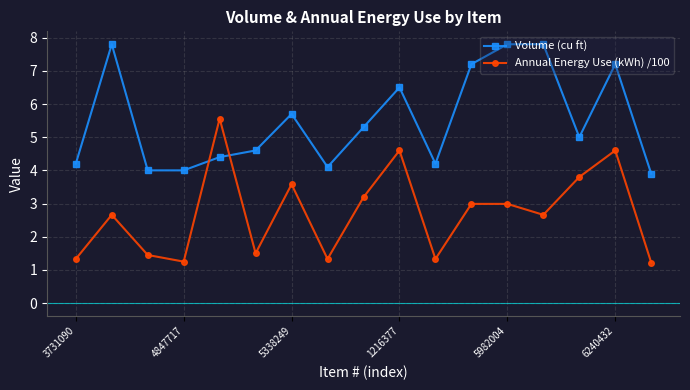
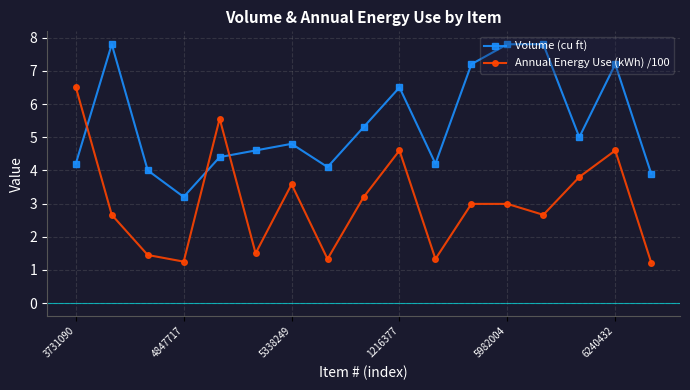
  {
    "Volume (cu ft)": {
      "3731090": 4.2,
-     "4847717": 4.0,
-     "5338249": 5.7,
+     "4847717": 3.2,
+     "5338249": 4.8,
      "1216377": 6.5
    },
    "Annual Energy Use (kWh) /100": {
-     "3731090": 1.3,
+     "3731090": 6.5,
      "4847717": 1.3,
      "5338249": 3.6,
      "1216377": 4.6,
      "5982004": 3.0,
      "6240432": 4.6
    }
  }
